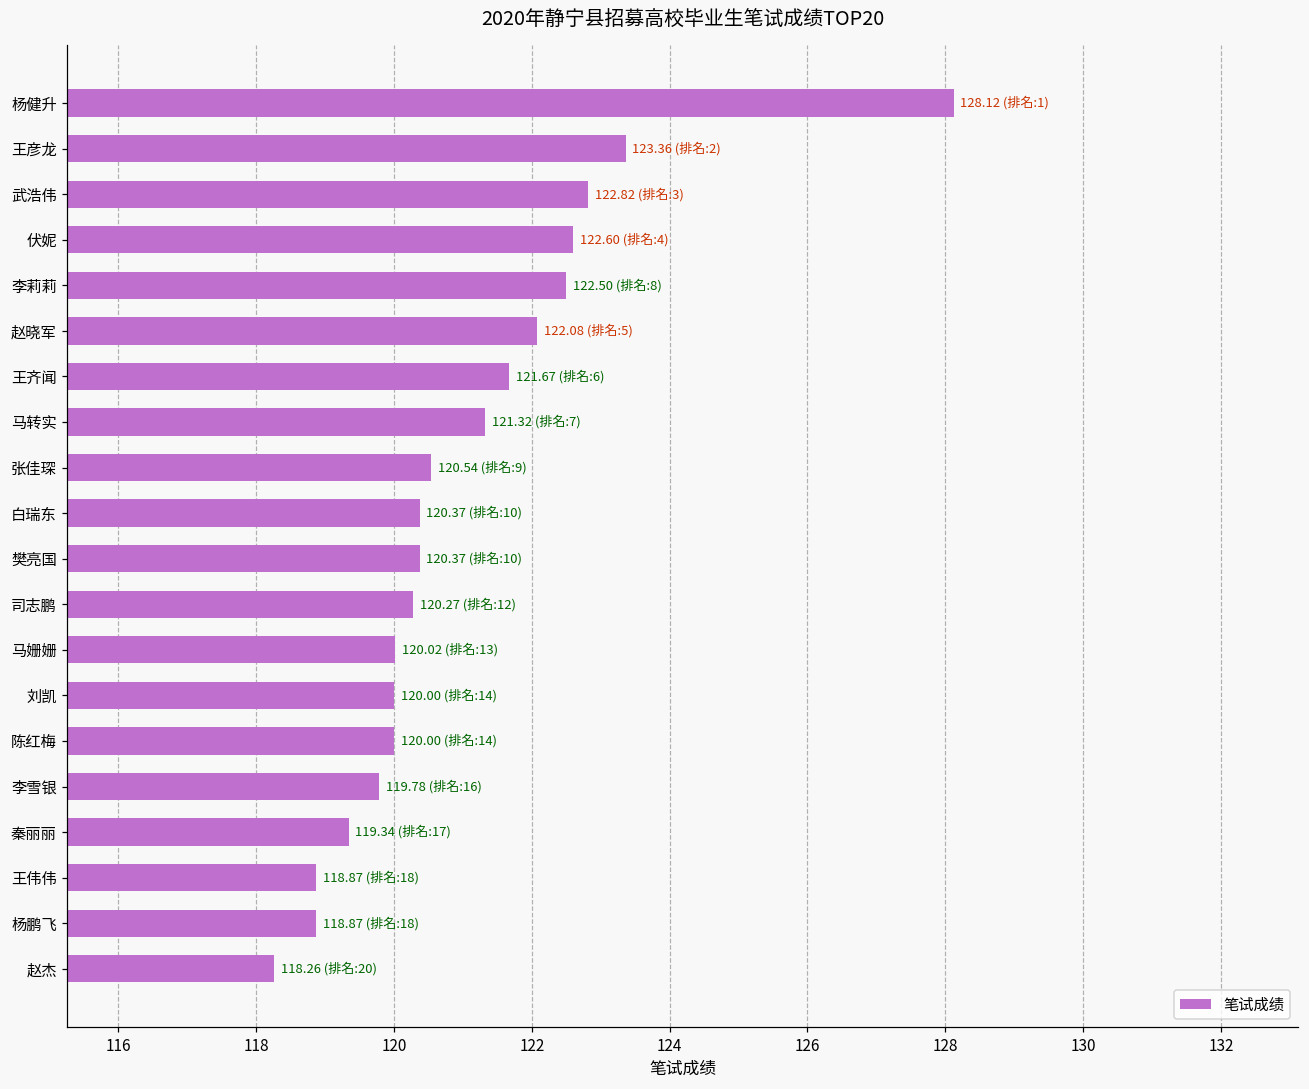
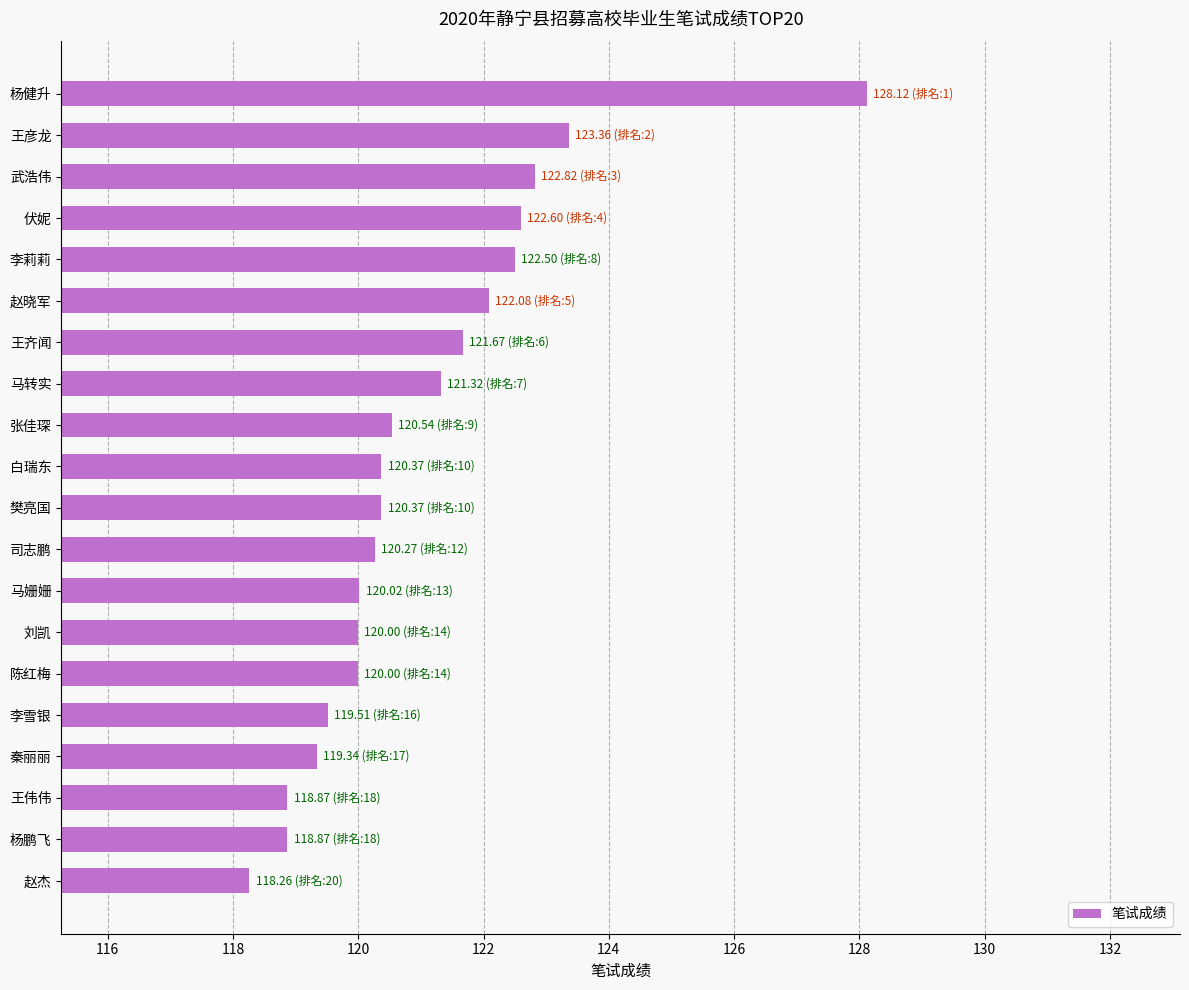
  {
    "杨健升": 128.12,
    "王彦龙": 123.36,
    "武浩伟": 122.82,
    "伏妮": 122.60,
    "李莉莉": 122.50,
    "赵晓军": 122.08,
    "王齐闻": 121.67,
    "马转实": 121.32,
    "张佳琛": 120.54,
    "白瑞东": 120.37,
    "樊亮国": 120.37,
    "司志鹏": 120.27,
    "马姗姗": 120.02,
    "刘凯": 120.00,
    "陈红梅": 120.00,
-   "李雪银": 119.78,
+   "李雪银": 119.51,
    "秦丽丽": 119.34,
    "王伟伟": 118.87,
    "杨鹏飞": 118.87,
    "赵杰": 118.26
  }
